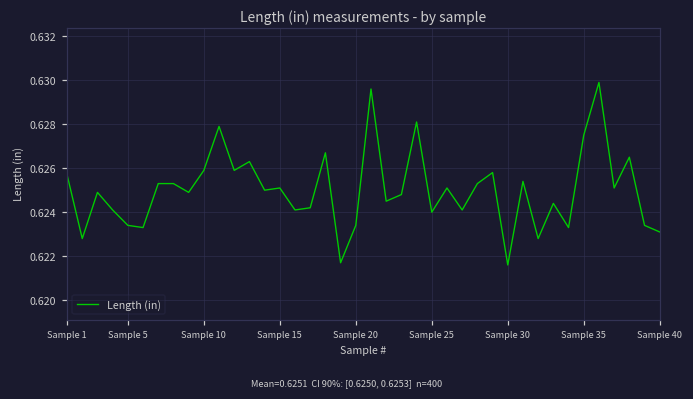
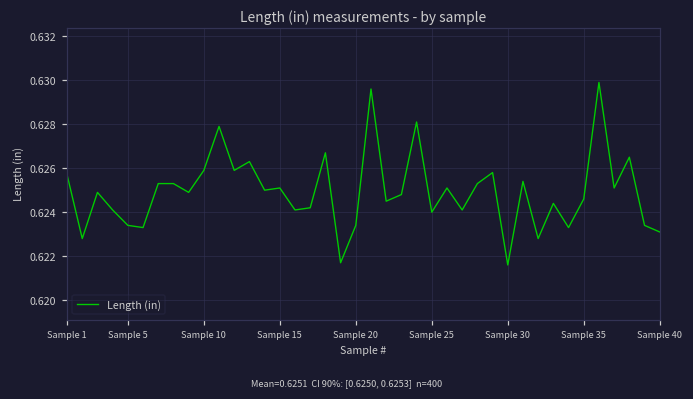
  {
    "Sample 1": 0.6257,
    "Sample 5": 0.6234,
    "Sample 10": 0.6259,
    "Sample 15": 0.6251,
    "Sample 20": 0.6234,
    "Sample 25": 0.6240,
    "Sample 30": 0.6216,
-   "Sample 35": 0.6275,
+   "Sample 35": 0.6246,
    "Sample 40": 0.6231
  }
